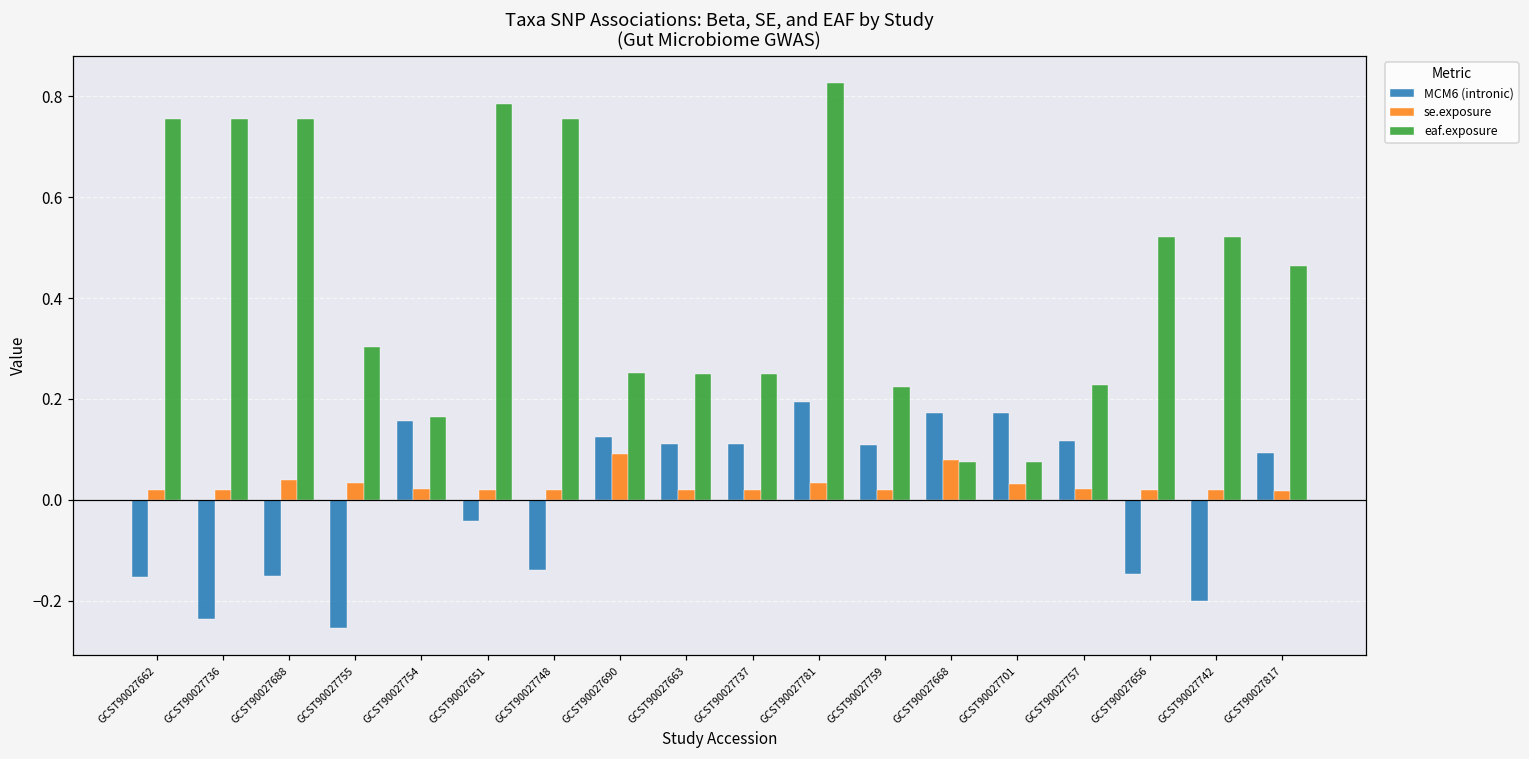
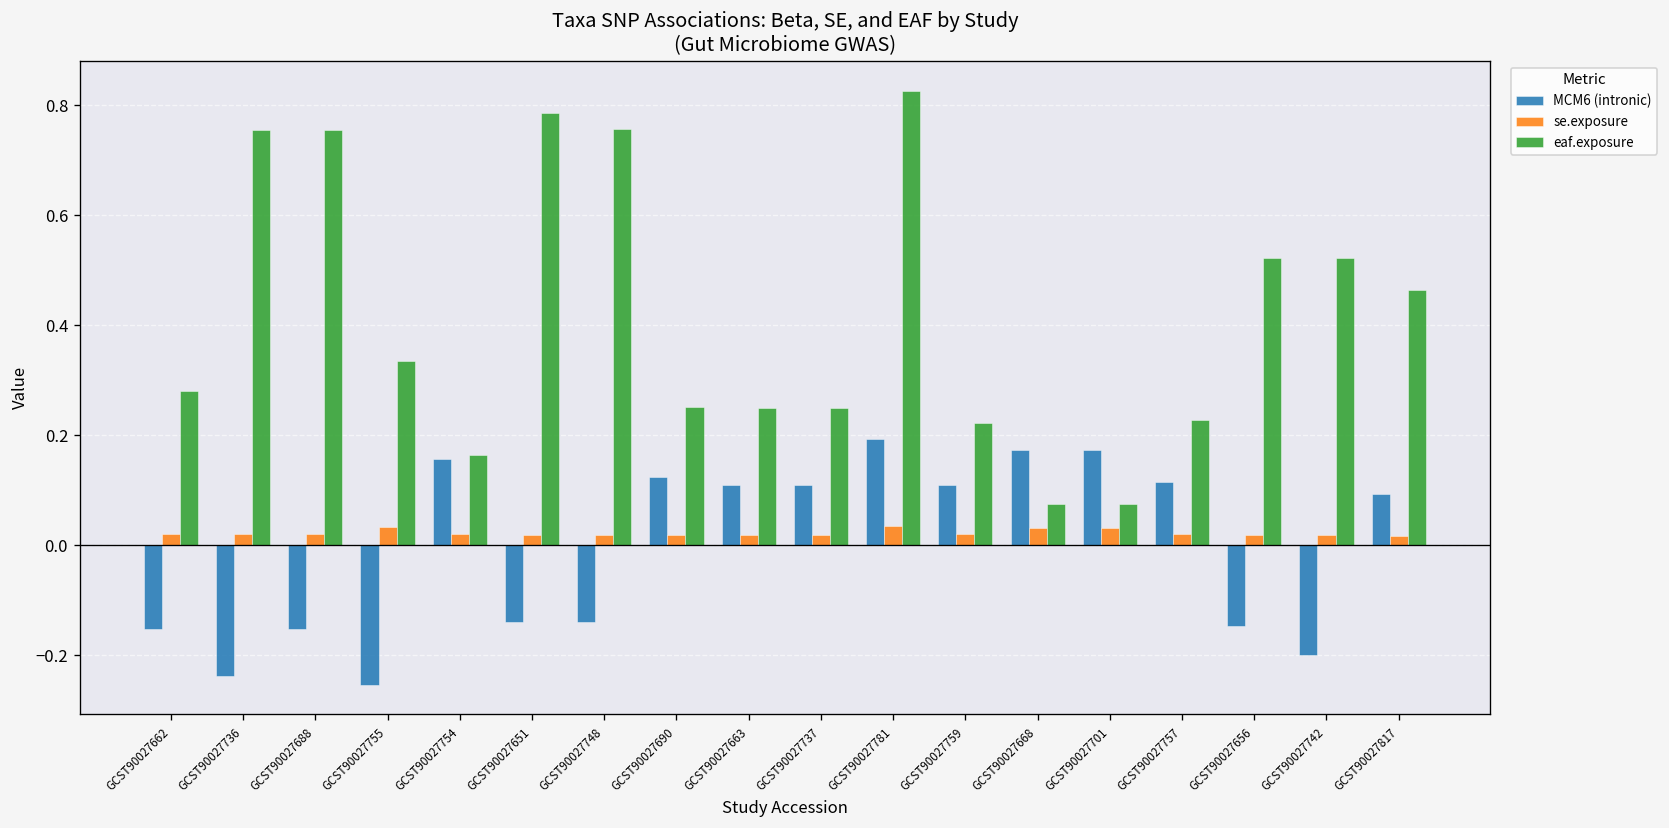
  {
    "MCM6 (intronic)": {
      "GCST90027662": -0.15,
      "GCST90027736": -0.24,
      "GCST90027688": -0.15,
      "GCST90027755": -0.25,
      "GCST90027754": 0.16,
-     "GCST90027651": -0.04,
+     "GCST90027651": -0.14,
      "GCST90027748": -0.14,
      "GCST90027690": 0.12,
      "GCST90027663": 0.11,
      "GCST90027737": 0.11,
      "GCST90027781": 0.19,
      "GCST90027759": 0.11,
      "GCST90027668": 0.17,
      "GCST90027701": 0.17,
      "GCST90027757": 0.12,
      "GCST90027656": -0.15,
      "GCST90027742": -0.20,
      "GCST90027817": 0.09
    },
    "se.exposure": {
      "GCST90027662": 0.02,
      "GCST90027736": 0.02,
-     "GCST90027688": 0.04,
+     "GCST90027688": 0.02,
      "GCST90027755": 0.03,
      "GCST90027754": 0.02,
      "GCST90027651": 0.02,
      "GCST90027748": 0.02,
-     "GCST90027690": 0.09,
+     "GCST90027690": 0.02,
      "GCST90027663": 0.02,
      "GCST90027737": 0.02,
      "GCST90027781": 0.03,
      "GCST90027759": 0.02,
-     "GCST90027668": 0.08,
+     "GCST90027668": 0.03,
      "GCST90027701": 0.03,
      "GCST90027757": 0.02,
      "GCST90027656": 0.02,
      "GCST90027742": 0.02,
      "GCST90027817": 0.02
    },
    "eaf.exposure": {
-     "GCST90027662": 0.76,
+     "GCST90027662": 0.28,
      "GCST90027736": 0.76,
      "GCST90027688": 0.75,
-     "GCST90027755": 0.30,
+     "GCST90027755": 0.34,
      "GCST90027754": 0.16,
      "GCST90027651": 0.79,
      "GCST90027748": 0.76,
      "GCST90027690": 0.25,
      "GCST90027663": 0.25,
      "GCST90027737": 0.25,
      "GCST90027781": 0.83,
      "GCST90027759": 0.22,
      "GCST90027668": 0.07,
      "GCST90027701": 0.07,
      "GCST90027757": 0.23,
      "GCST90027656": 0.52,
      "GCST90027742": 0.52,
      "GCST90027817": 0.46
    }
  }
